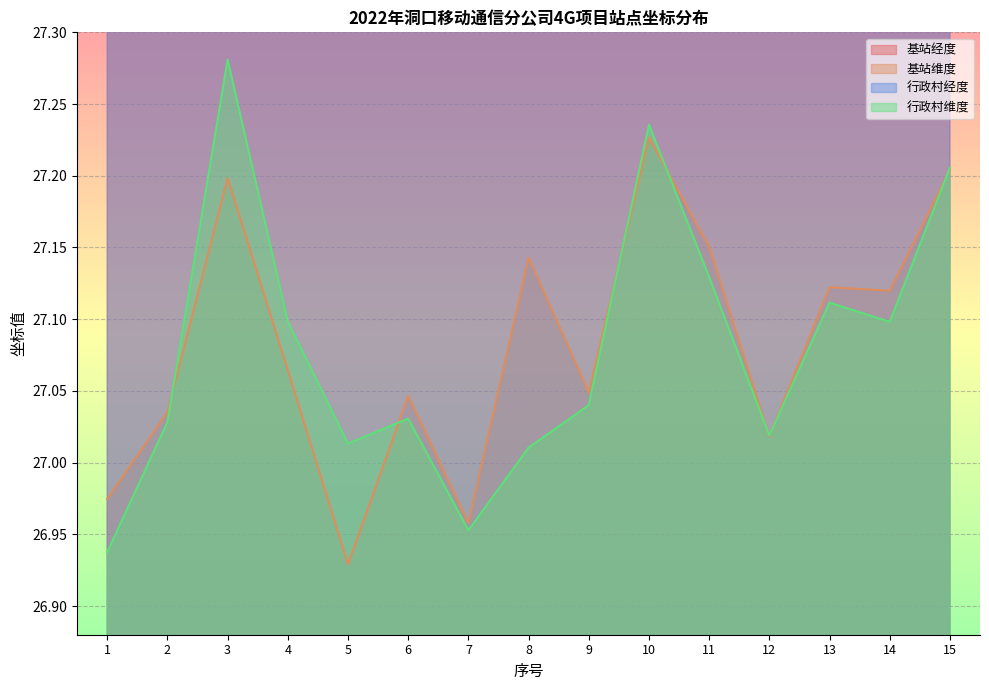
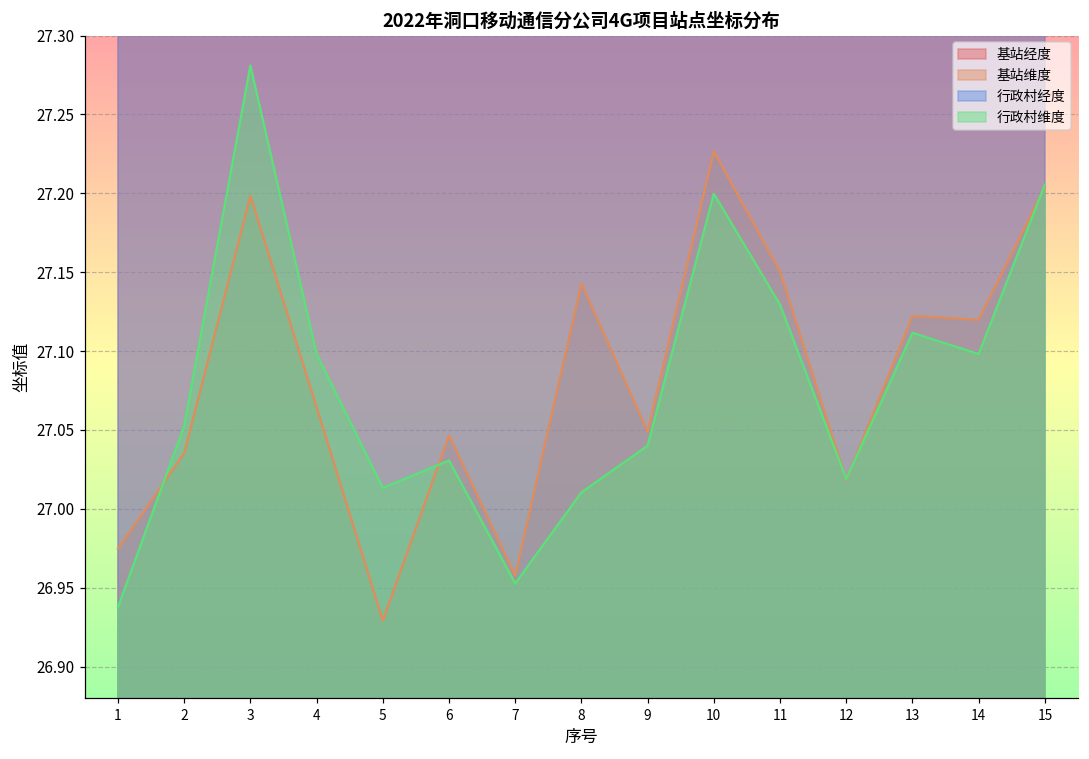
  {
    "行政村维度": {
      "1": 26.938,
-     "2": 27.028,
+     "2": 27.053,
      "3": 27.281,
      "4": 27.098,
      "5": 27.013,
      "6": 27.031,
      "7": 26.953,
      "8": 27.010,
      "9": 27.040,
-     "10": 27.236,
+     "10": 27.200,
      "11": 27.129,
      "13": 27.112,
      "14": 27.098
    }
  }
